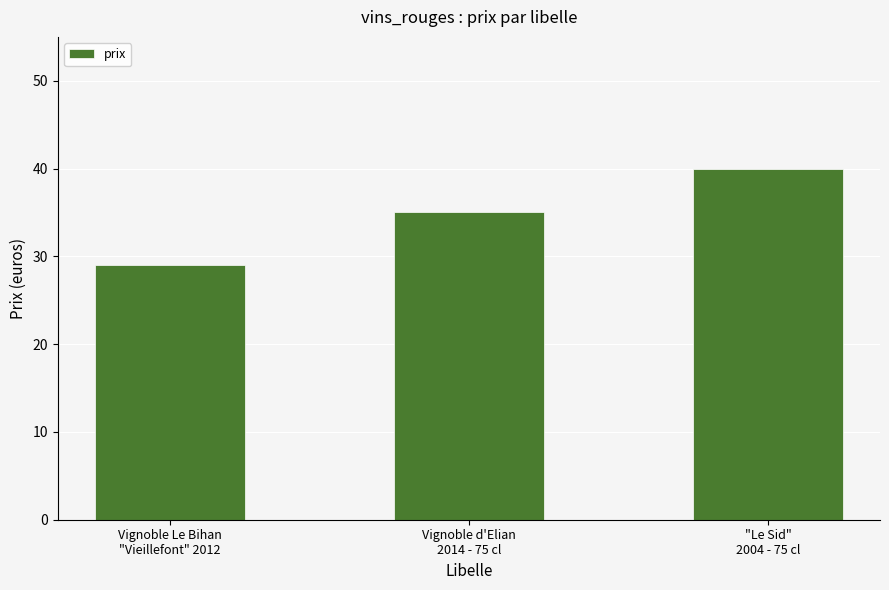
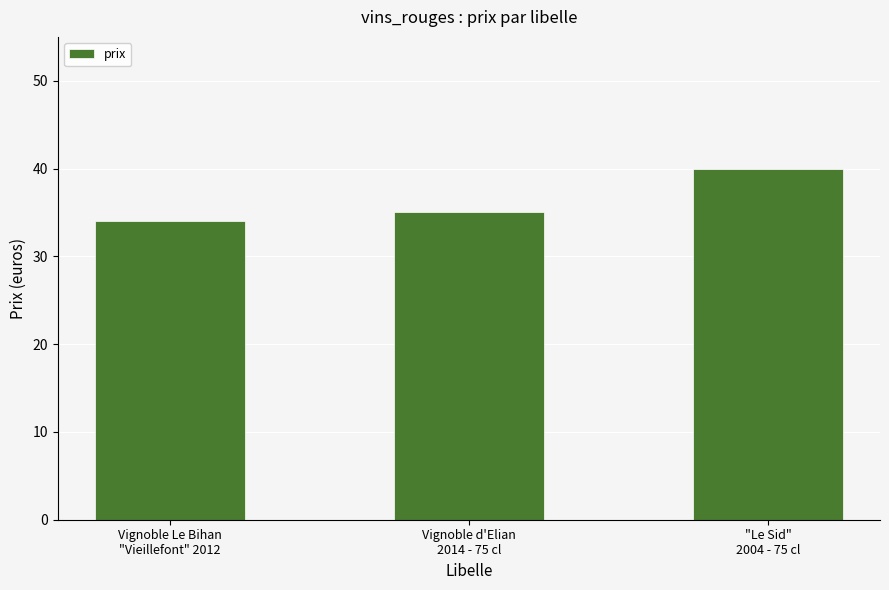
  {
-   "Vignoble Le Bihan \"Vieillefont\" 2012": 29,
+   "Vignoble Le Bihan \"Vieillefont\" 2012": 34,
    "Vignoble d'Elian 2014 - 75 cl": 35,
    "\"Le Sid\" 2004 - 75 cl": 40
  }
